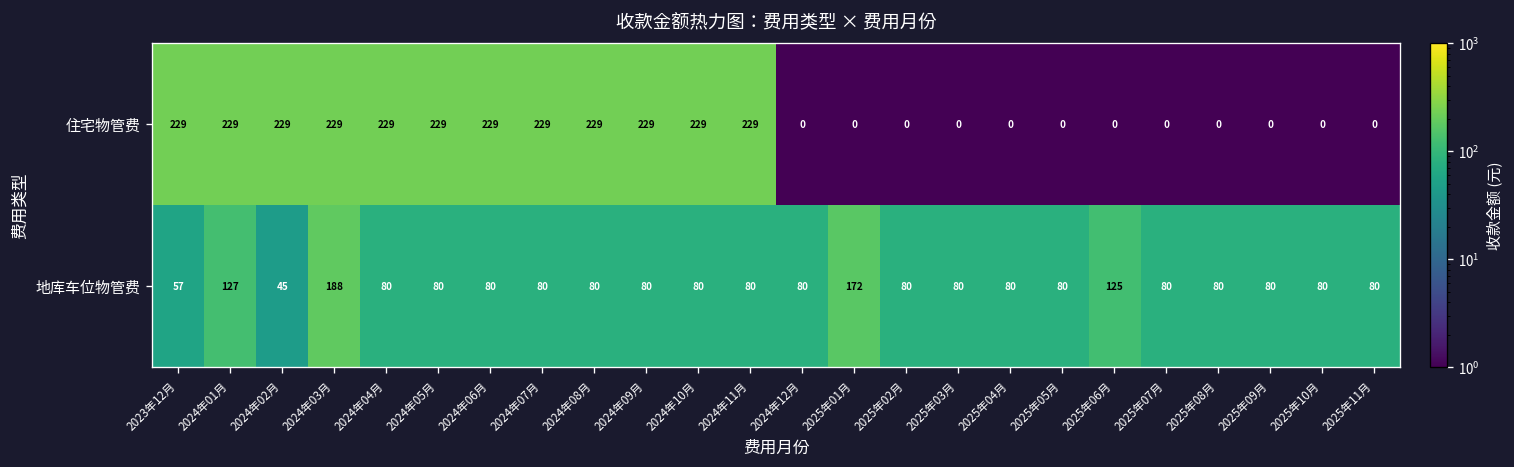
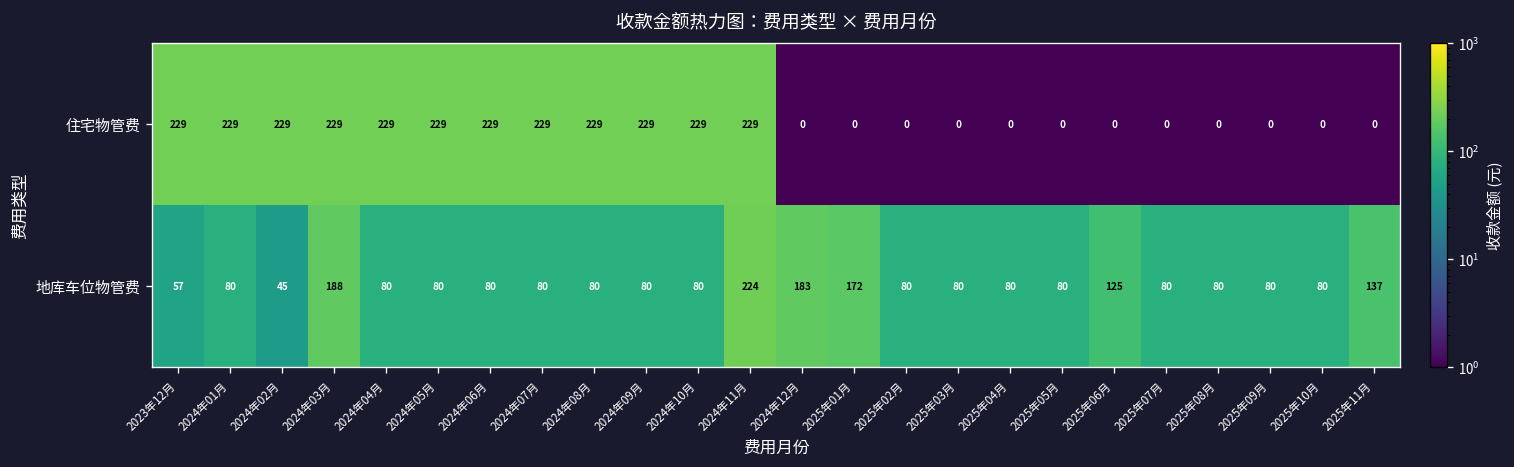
  {
    "住宅物管费": {
      "2023年12月": 229,
      "2024年01月": 229,
      "2024年02月": 229,
      "2024年03月": 229,
      "2024年04月": 229,
      "2024年05月": 229,
      "2024年06月": 229,
      "2024年07月": 229,
      "2024年08月": 229,
      "2024年09月": 229,
      "2024年10月": 229,
      "2024年11月": 229,
      "2024年12月": 0,
      "2025年01月": 0,
      "2025年02月": 0,
      "2025年03月": 0,
      "2025年04月": 0,
      "2025年05月": 0,
      "2025年06月": 0,
      "2025年07月": 0,
      "2025年08月": 0,
      "2025年09月": 0,
      "2025年10月": 0,
      "2025年11月": 0
    },
    "地库车位物管费": {
      "2023年12月": 57,
-     "2024年01月": 127,
+     "2024年01月": 80,
      "2024年02月": 45,
      "2024年03月": 188,
      "2024年04月": 80,
      "2024年05月": 80,
      "2024年06月": 80,
      "2024年07月": 80,
      "2024年08月": 80,
      "2024年09月": 80,
      "2024年10月": 80,
-     "2024年11月": 80,
-     "2024年12月": 80,
+     "2024年11月": 224,
+     "2024年12月": 183,
      "2025年01月": 172,
      "2025年02月": 80,
      "2025年03月": 80,
      "2025年04月": 80,
      "2025年05月": 80,
      "2025年06月": 125,
      "2025年07月": 80,
      "2025年08月": 80,
      "2025年09月": 80,
      "2025年10月": 80,
-     "2025年11月": 80
+     "2025年11月": 137
    }
  }
